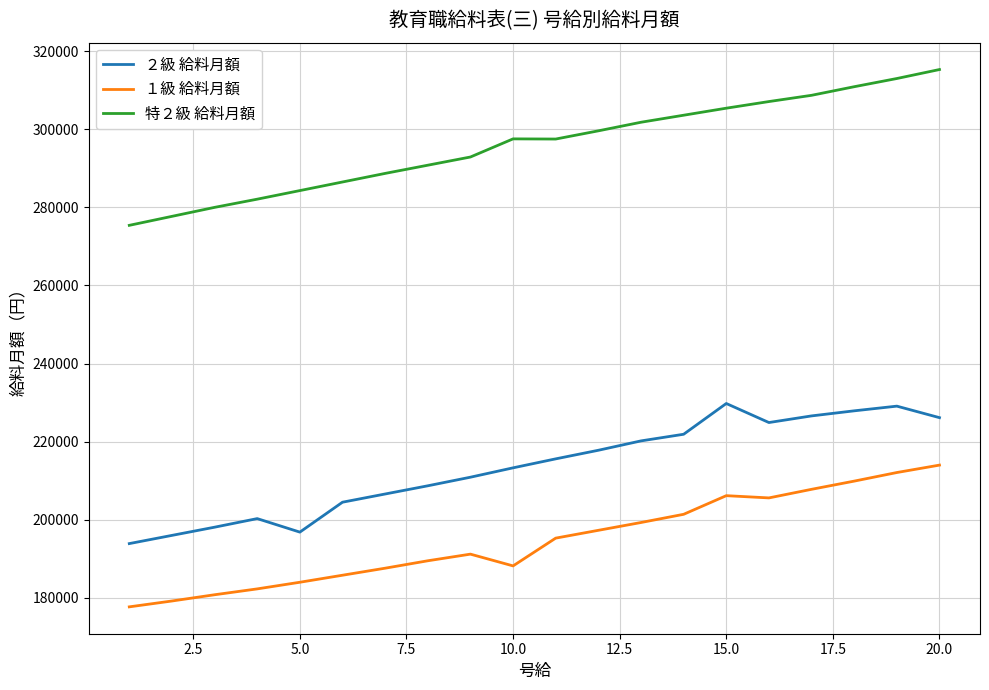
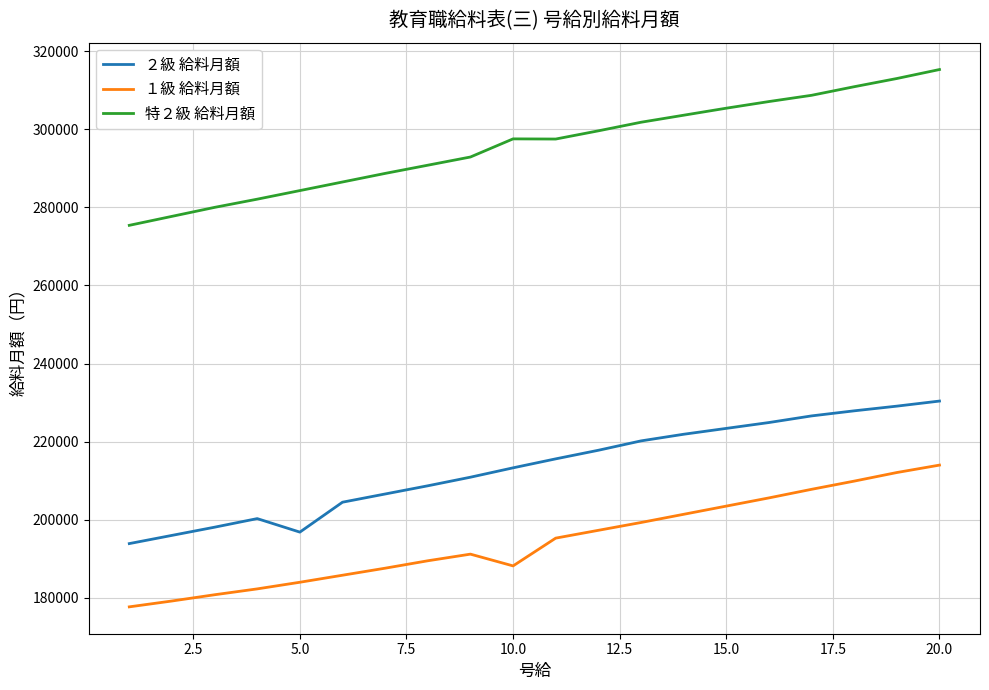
  {
    "２級 給料月額": {
      "5.0": 197000,
      "10.0": 213000,
-     "15.0": 230000,
-     "20.0": 226000
+     "15.0": 223000,
+     "20.0": 230000
    },
    "１級 給料月額": {
      "5.0": 184000,
      "10.0": 188000,
-     "15.0": 206000,
+     "15.0": 204000,
      "20.0": 214000
    },
    "特２級 給料月額": {
      "5.0": 284000,
      "10.0": 298000,
      "15.0": 305000,
      "20.0": 315000
    }
  }
